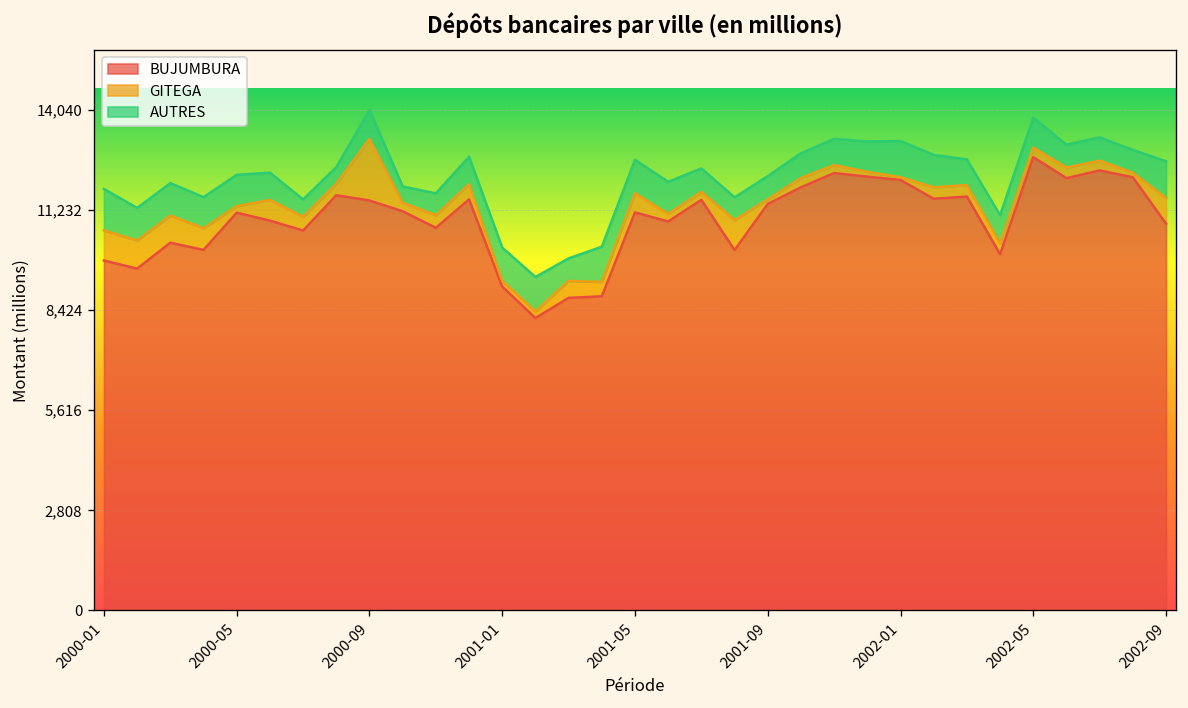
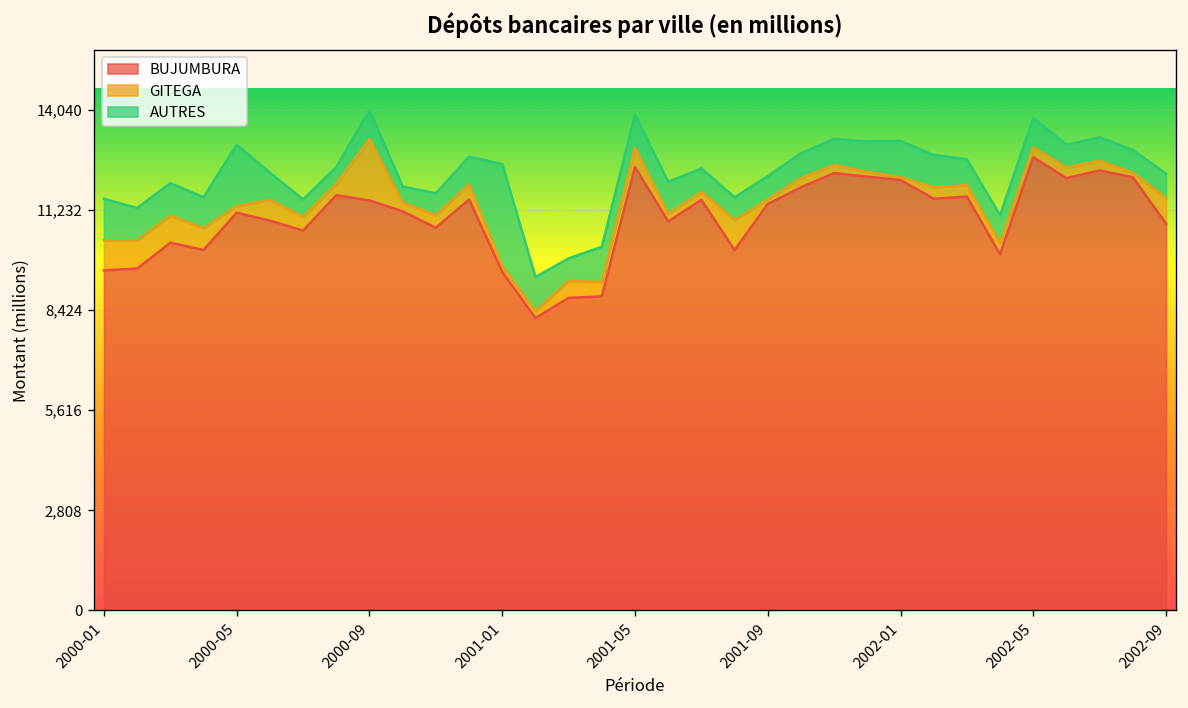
  {
    "BUJUMBURA": {
-     "2000-01": "9,800",
+     "2000-01": "9,500",
      "2000-05": "11,200",
      "2000-09": "11,500",
-     "2001-01": "9,100",
-     "2001-05": "11,200",
+     "2001-01": "9,500",
+     "2001-05": "12,400",
      "2001-09": "11,400",
      "2002-05": "12,700",
      "2002-09": "10,800"
    },
    "GITEGA": {
      "2000-01": "800",
      "2000-05": "200",
      "2000-09": "1,700",
      "2001-01": "200",
      "2001-05": "500",
      "2001-09": "100",
      "2002-05": "300",
      "2002-09": "700"
    },
    "AUTRES": {
      "2000-01": "1,200",
-     "2000-05": "900",
+     "2000-05": "1,700",
      "2000-09": "800",
-     "2001-01": "900",
+     "2001-01": "2,900",
      "2001-05": "900",
      "2001-09": "700",
      "2002-01": "1,000",
      "2002-05": "800",
-     "2002-09": "1,000"
+     "2002-09": "700"
    }
  }
